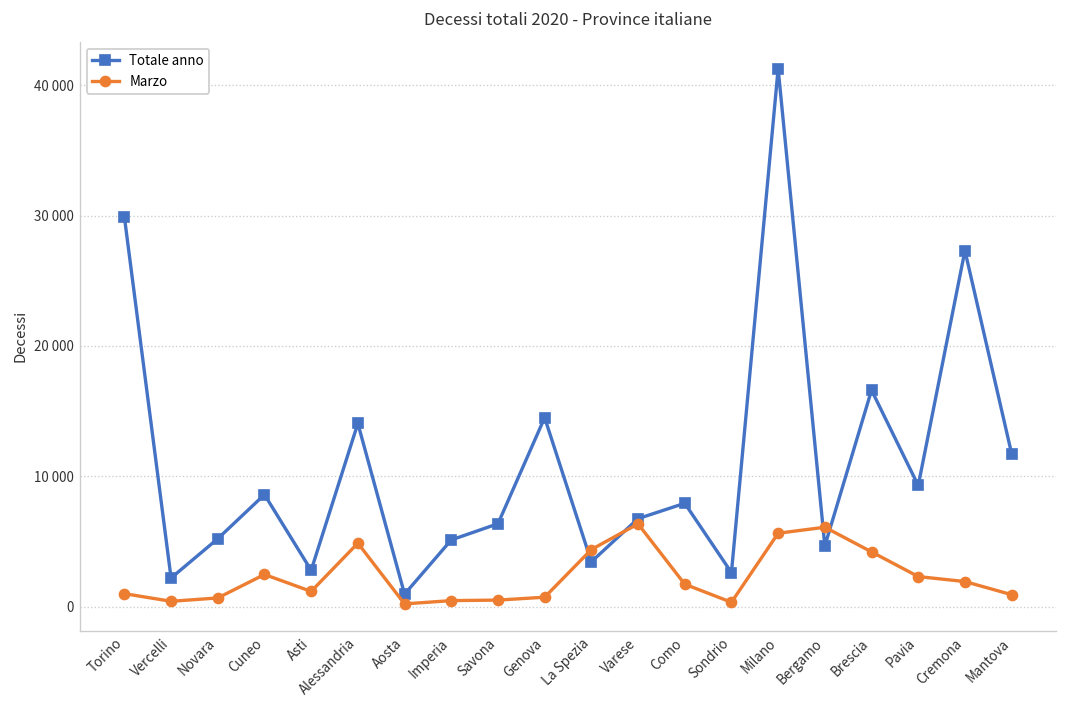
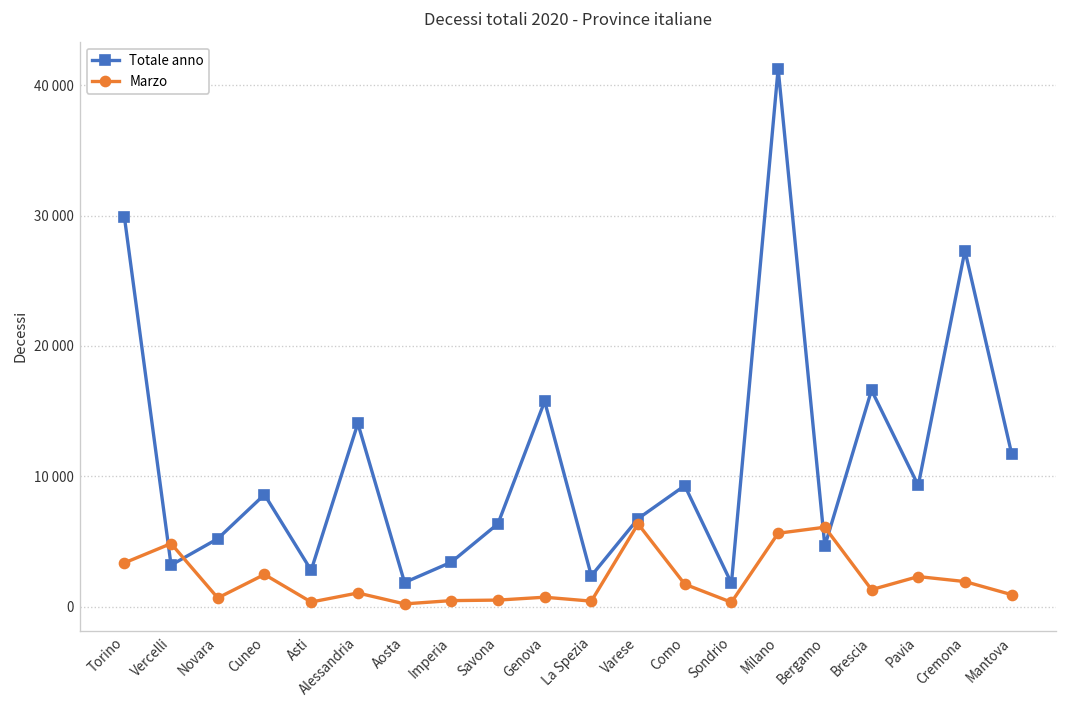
  {
    "Totale anno": {
      "Torino": 29900,
-     "Vercelli": 2200,
+     "Vercelli": 3200,
      "Novara": 5200,
      "Cuneo": 8600,
      "Asti": 2800,
      "Alessandria": 14100,
-     "Aosta": 1000,
-     "Imperia": 5100,
+     "Aosta": 1800,
+     "Imperia": 3400,
      "Savona": 6400,
-     "Genova": 14500,
-     "La Spezia": 3400,
+     "Genova": 15800,
+     "La Spezia": 2400,
      "Varese": 6700,
-     "Como": 7900,
-     "Sondrio": 2600,
+     "Como": 9300,
+     "Sondrio": 1800,
      "Milano": 41300,
      "Bergamo": 4700,
      "Brescia": 16600,
      "Pavia": 9300,
      "Cremona": 27300,
      "Mantova": 11700
    },
    "Marzo": {
-     "Torino": 1000,
-     "Vercelli": 400,
+     "Torino": 3400,
+     "Vercelli": 4800,
      "Novara": 700,
      "Cuneo": 2500,
-     "Asti": 1200,
-     "Alessandria": 4900,
+     "Asti": 400,
+     "Alessandria": 1000,
      "Aosta": 200,
      "Imperia": 500,
      "Savona": 500,
      "Genova": 700,
-     "La Spezia": 4400,
+     "La Spezia": 400,
      "Varese": 6300,
      "Como": 1700,
      "Sondrio": 300,
      "Milano": 5600,
      "Bergamo": 6100,
-     "Brescia": 4200,
+     "Brescia": 1300,
      "Pavia": 2300,
      "Cremona": 1900,
      "Mantova": 900
    }
  }
